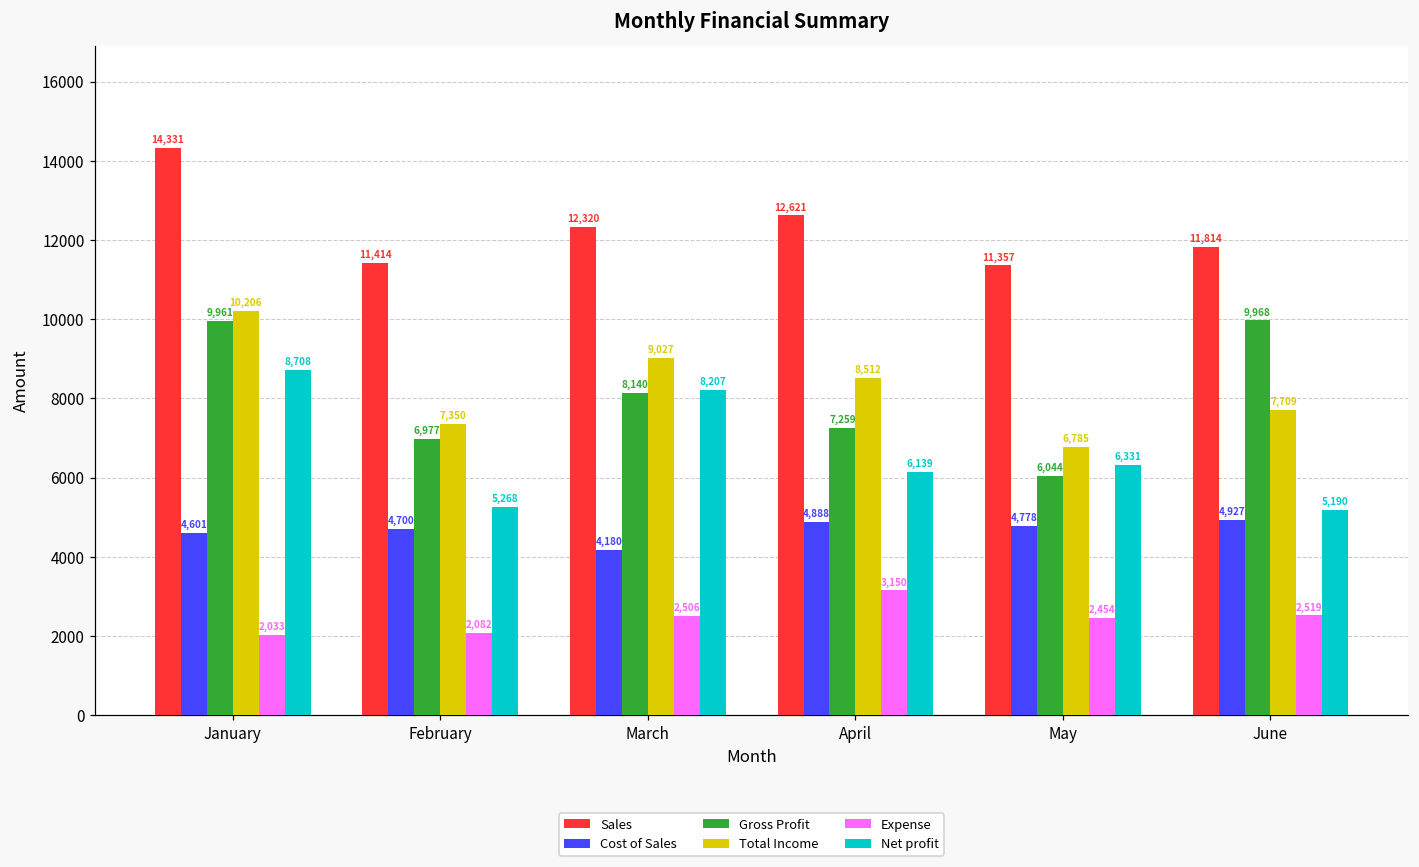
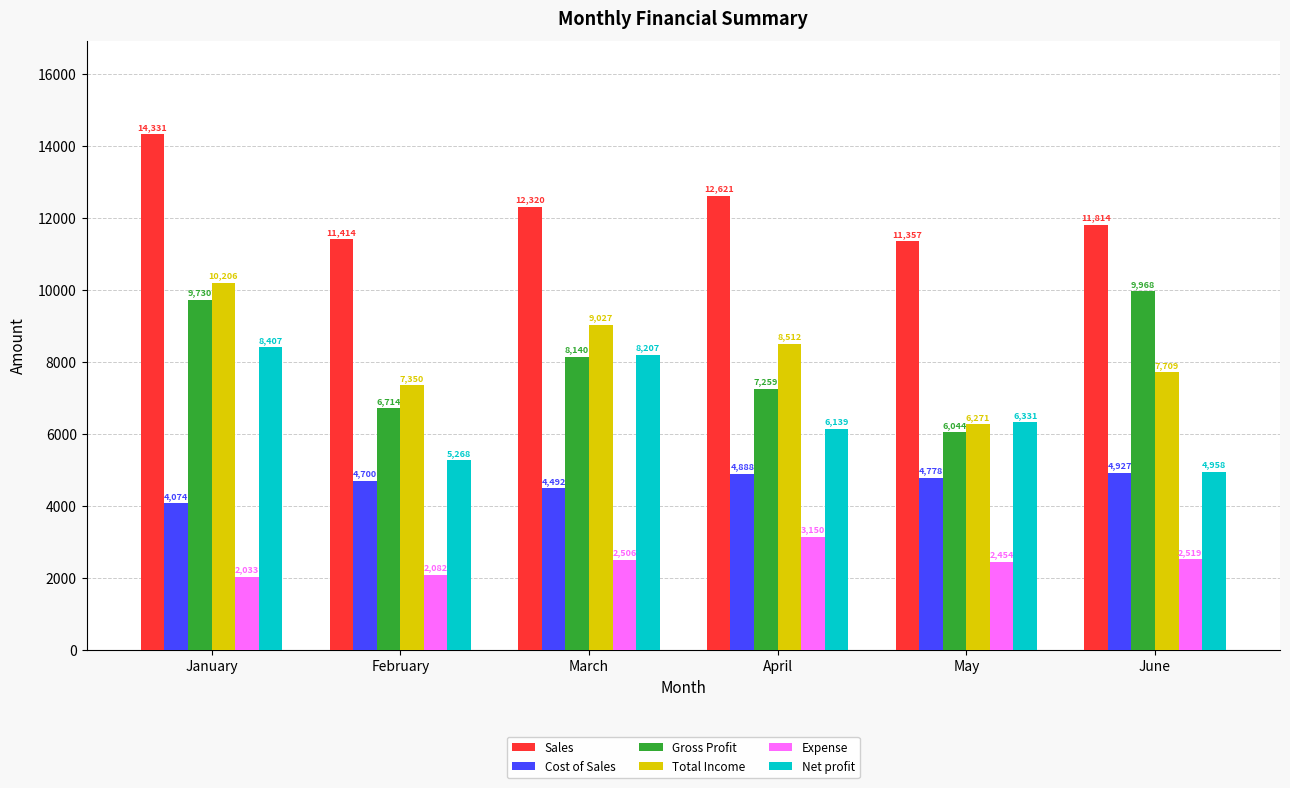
  {
    "Sales": {
      "January": "14,331",
      "February": "11,414",
      "March": "12,320",
      "April": "12,621",
      "May": "11,357",
      "June": "11,814"
    },
    "Cost of Sales": {
-     "January": "4,601",
+     "January": "4,074",
      "February": "4,700",
-     "March": "4,180",
+     "March": "4,492",
      "April": "4,888",
      "May": "4,778",
      "June": "4,927"
    },
    "Gross Profit": {
-     "January": "9,961",
-     "February": "6,977",
+     "January": "9,730",
+     "February": "6,714",
      "March": "8,140",
      "April": "7,259",
      "May": "6,044",
      "June": "9,968"
    },
    "Total Income": {
      "January": "10,206",
      "February": "7,350",
      "March": "9,027",
      "April": "8,512",
-     "May": "6,785",
+     "May": "6,271",
      "June": "7,709"
    },
    "Expense": {
      "January": "2,033",
      "February": "2,082",
      "March": "2,506",
      "April": "3,150",
      "May": "2,454",
      "June": "2,519"
    },
    "Net profit": {
-     "January": "8,708",
+     "January": "8,407",
      "February": "5,268",
      "March": "8,207",
      "April": "6,139",
      "May": "6,331",
-     "June": "5,190"
+     "June": "4,958"
    }
  }
